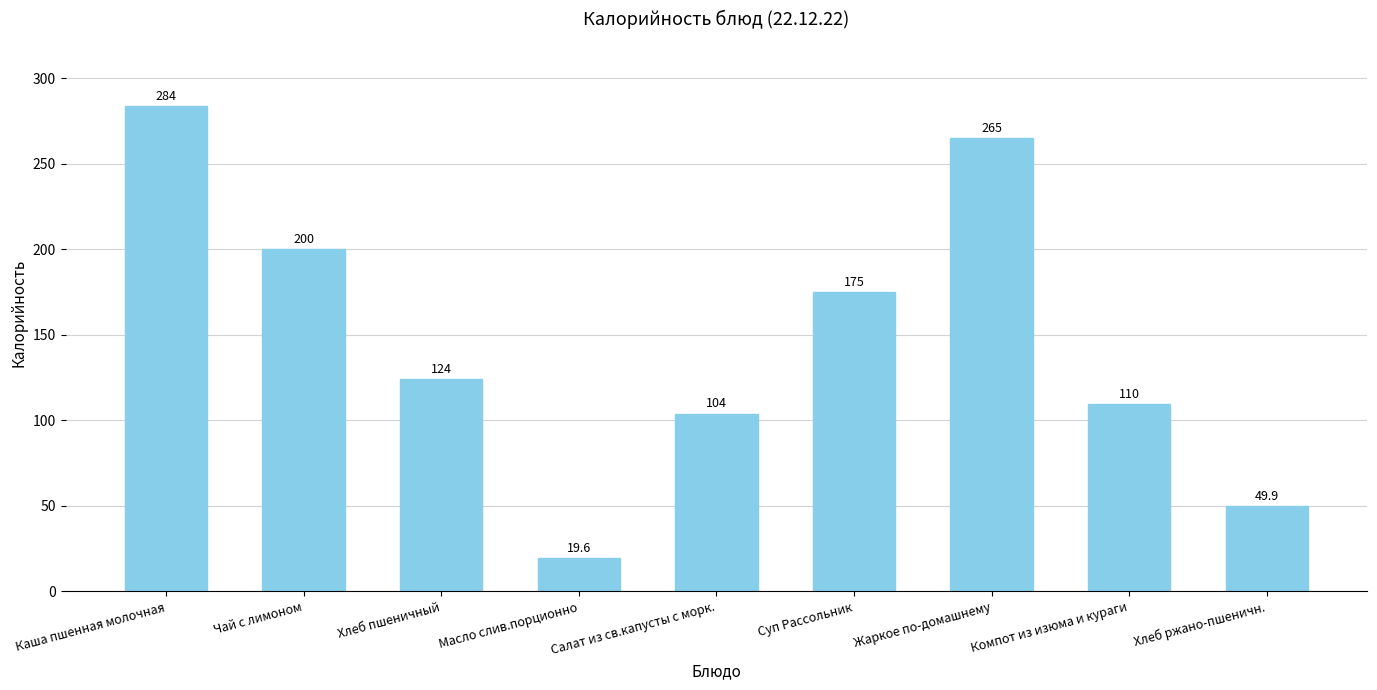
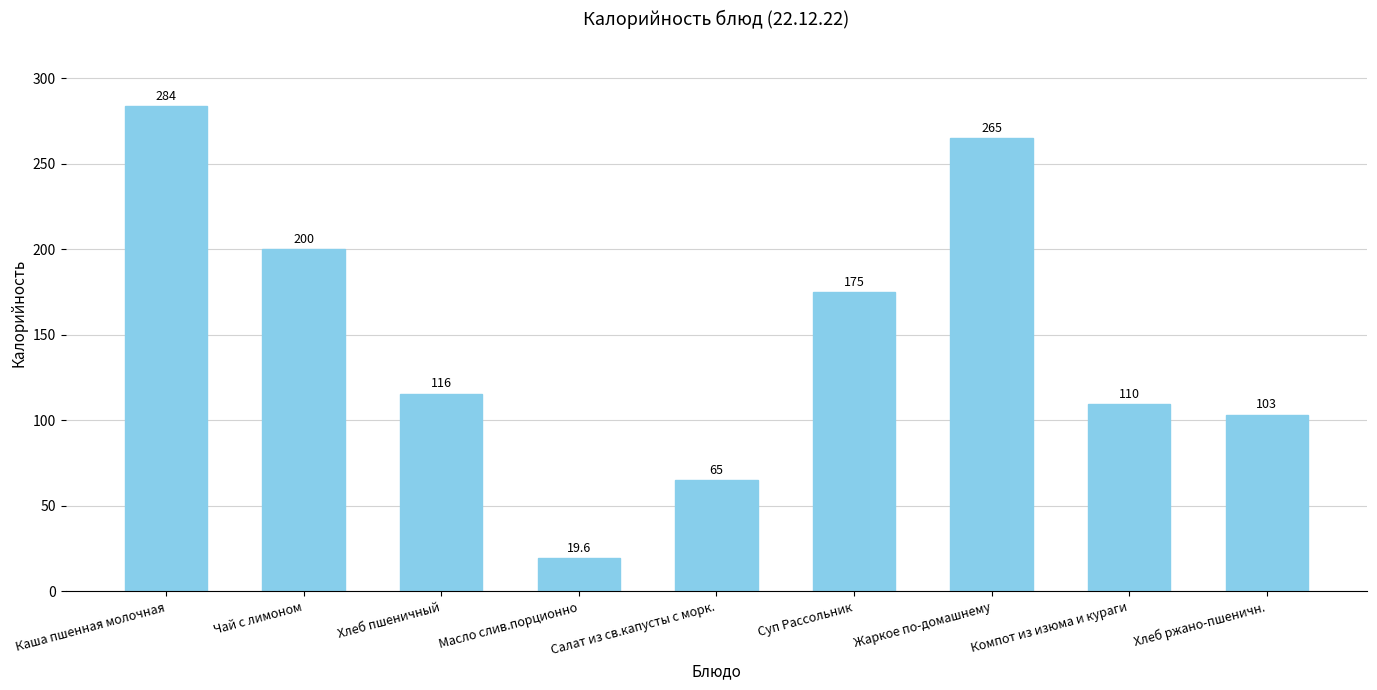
  {
    "Каша пшенная молочная": 284,
    "Чай с лимоном": 200,
-   "Хлеб пшеничный": 124,
+   "Хлеб пшеничный": 116,
    "Масло слив.порционно": 19.6,
-   "Салат из св.капусты с морк.": 104,
+   "Салат из св.капусты с морк.": 65,
    "Суп Рассольник": 175,
    "Жаркое по-домашнему": 265,
    "Компот из изюма и кураги": 110,
-   "Хлеб ржано-пшеничн.": 49.9
+   "Хлеб ржано-пшеничн.": 103
  }
